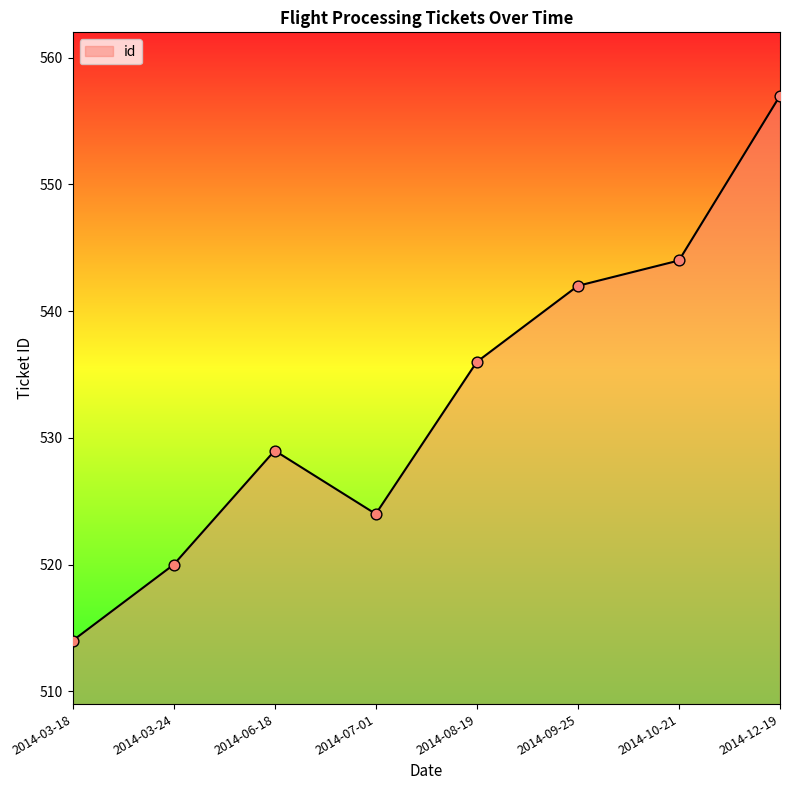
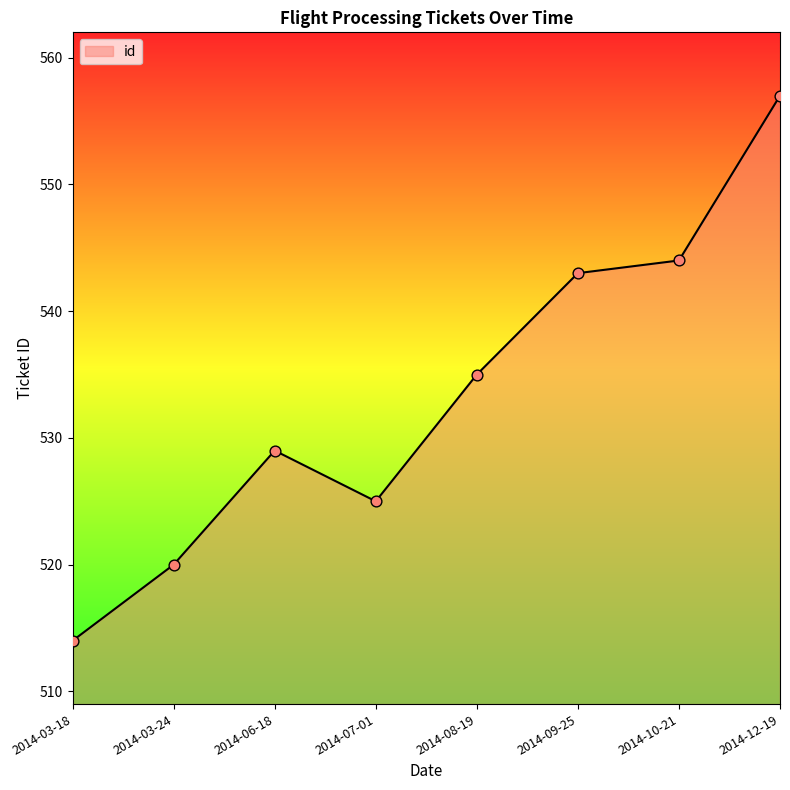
  {
    "2014-03-18": 514,
    "2014-03-24": 520,
    "2014-06-18": 529,
-   "2014-07-01": 524,
-   "2014-08-19": 536,
-   "2014-09-25": 542,
+   "2014-07-01": 525,
+   "2014-08-19": 535,
+   "2014-09-25": 543,
    "2014-10-21": 544,
    "2014-12-19": 557
  }
